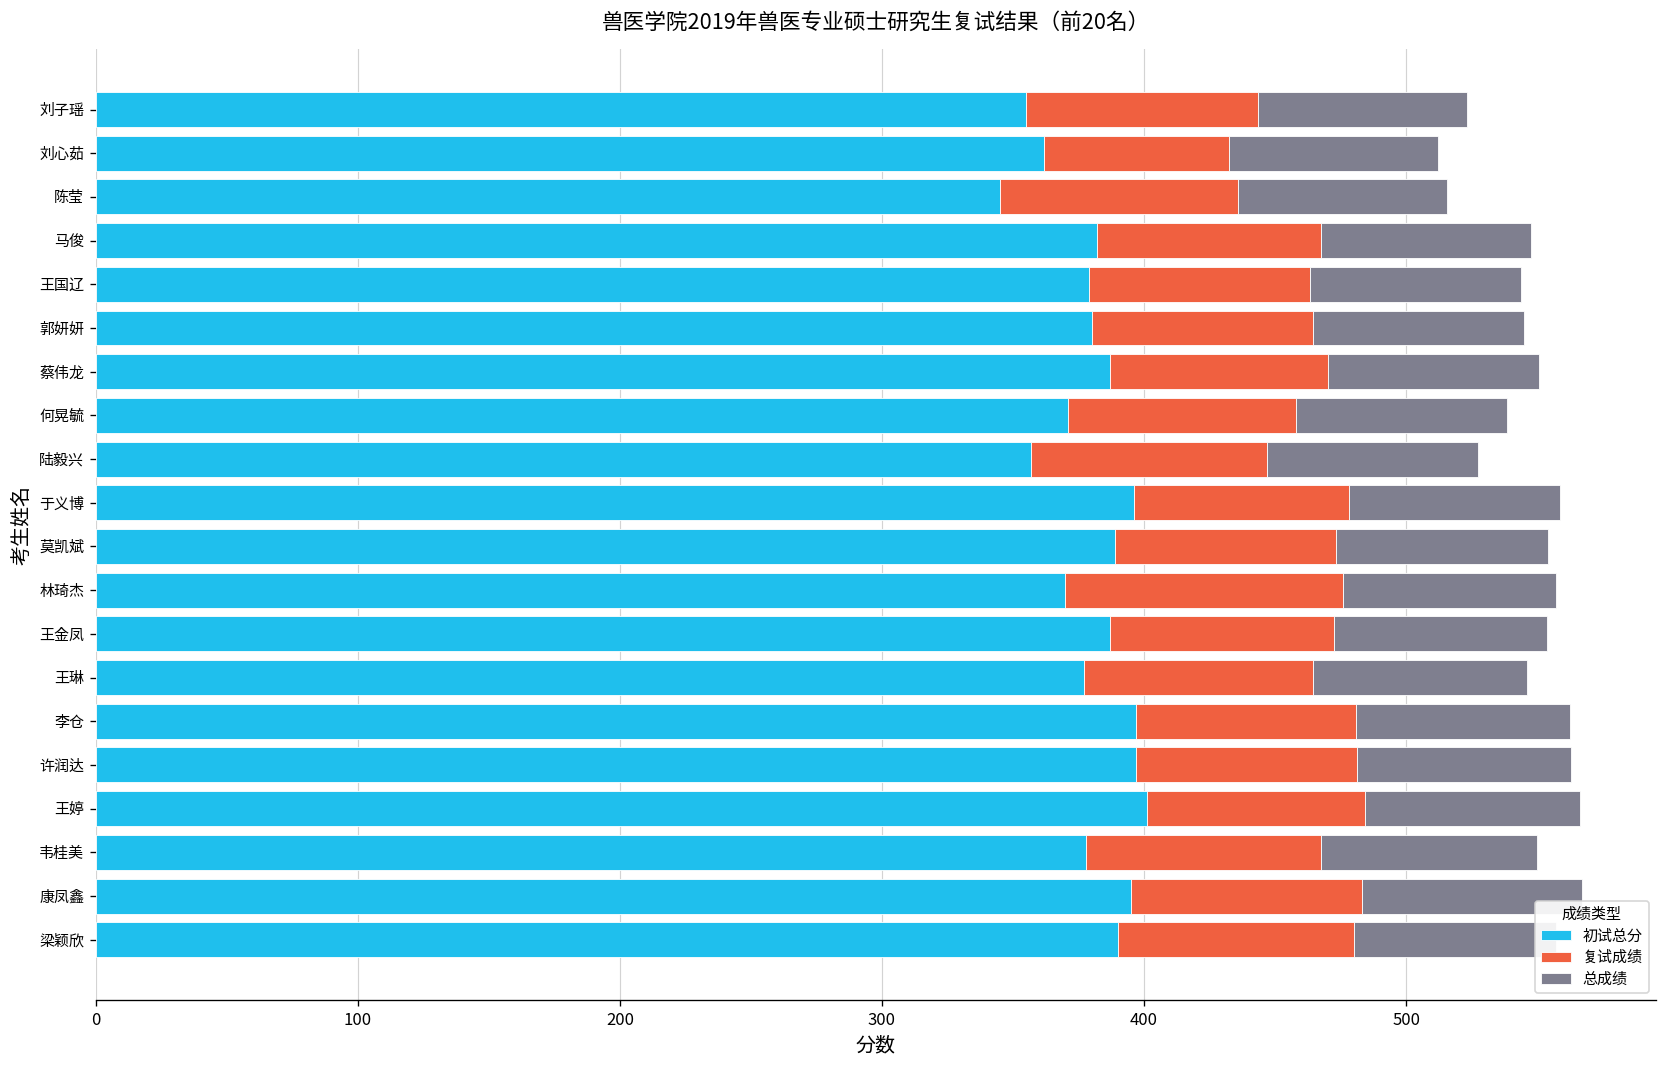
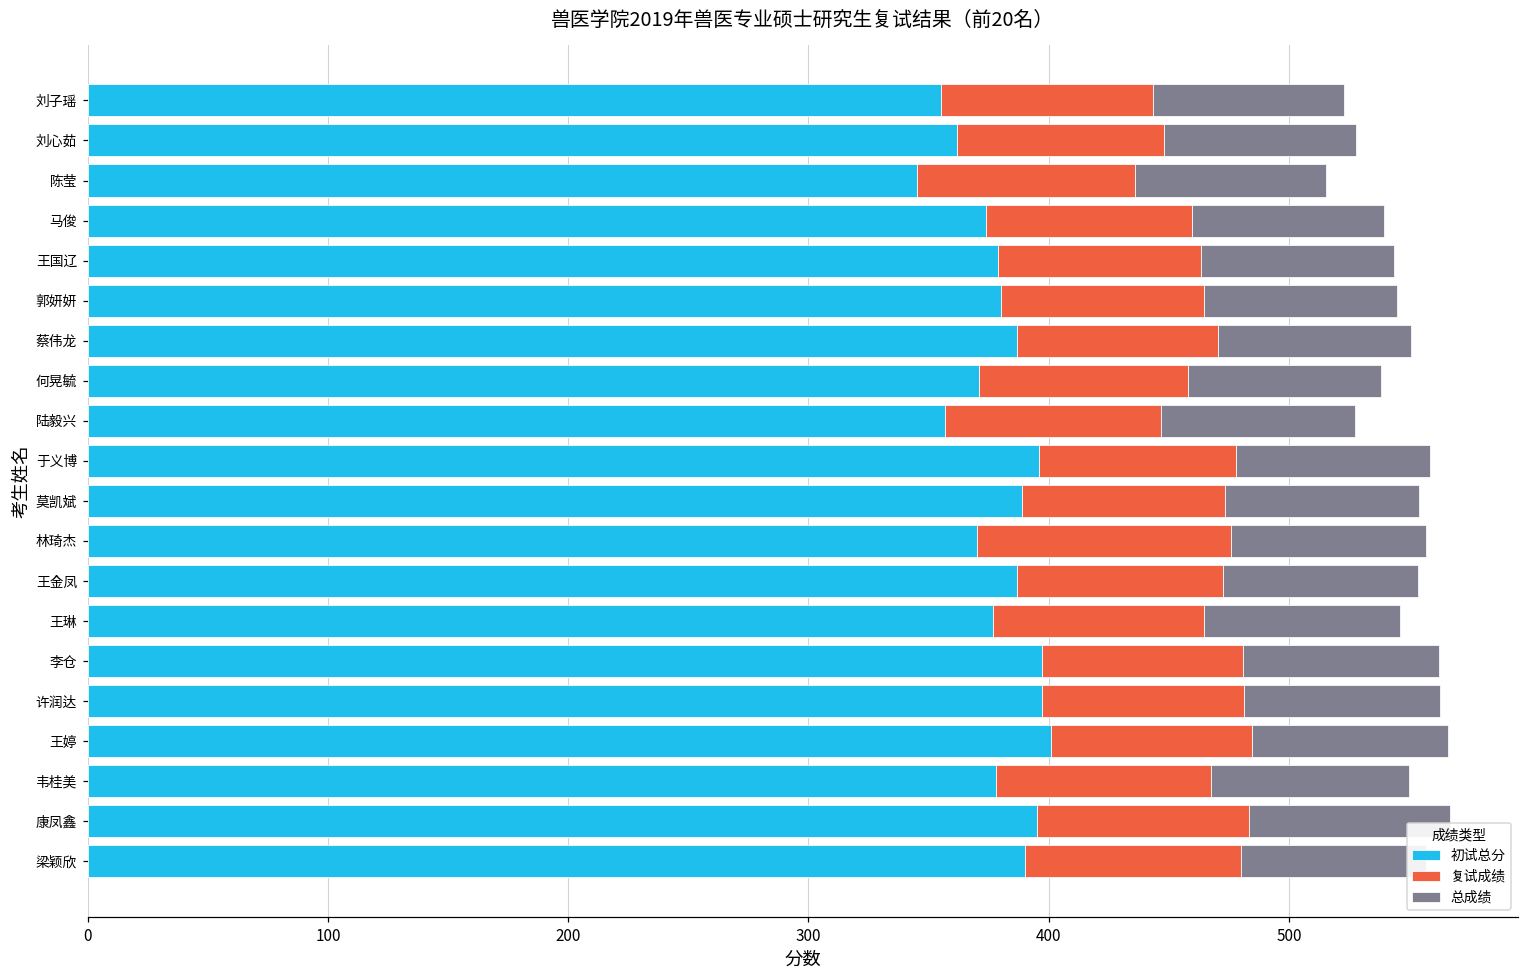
  {
    "初试总分": {
      "刘子瑶": 355,
      "刘心茹": 362,
      "陈莹": 345,
-     "马俊": 382,
+     "马俊": 374,
      "王国辽": 379,
      "郭妍妍": 380,
      "蔡伟龙": 387,
      "何晃毓": 371,
      "陆毅兴": 357,
      "于义博": 396,
      "莫凯斌": 389,
      "林琦杰": 370,
      "王金凤": 387,
      "王琳": 377,
      "李仓": 397,
      "许润达": 397,
      "王婷": 401,
      "韦桂美": 378,
      "康凤鑫": 395,
      "梁颖欣": 390
    },
    "复试成绩": {
      "刘子瑶": 88,
-     "刘心茹": 70,
+     "刘心茹": 86,
      "陈莹": 91,
      "马俊": 85,
      "王国辽": 85,
      "郭妍妍": 85,
      "蔡伟龙": 83,
      "何晃毓": 87,
      "陆毅兴": 90,
      "于义博": 82,
      "莫凯斌": 84,
      "林琦杰": 106,
      "王金凤": 85,
      "王琳": 88,
      "李仓": 84,
      "许润达": 84,
      "王婷": 83,
      "韦桂美": 89,
      "康凤鑫": 88,
      "梁颖欣": 90
    },
    "总成绩": {
      "刘子瑶": 80,
      "刘心茹": 80,
      "陈莹": 80,
      "马俊": 80,
      "王国辽": 80,
      "郭妍妍": 80,
      "蔡伟龙": 80,
      "何晃毓": 81,
      "陆毅兴": 81,
      "于义博": 81,
      "莫凯斌": 81,
      "林琦杰": 81,
      "王金凤": 81,
      "王琳": 81,
      "李仓": 82,
      "许润达": 82,
      "王婷": 82,
      "韦桂美": 83
    }
  }
